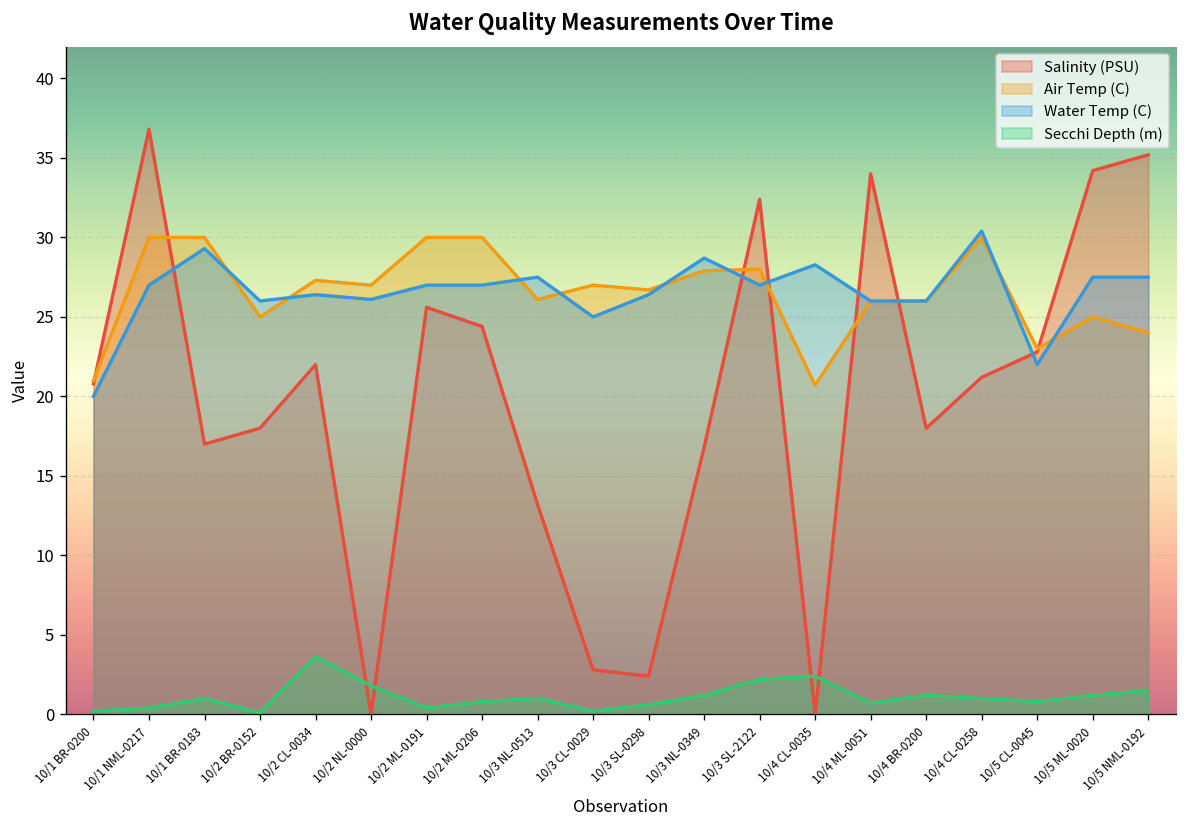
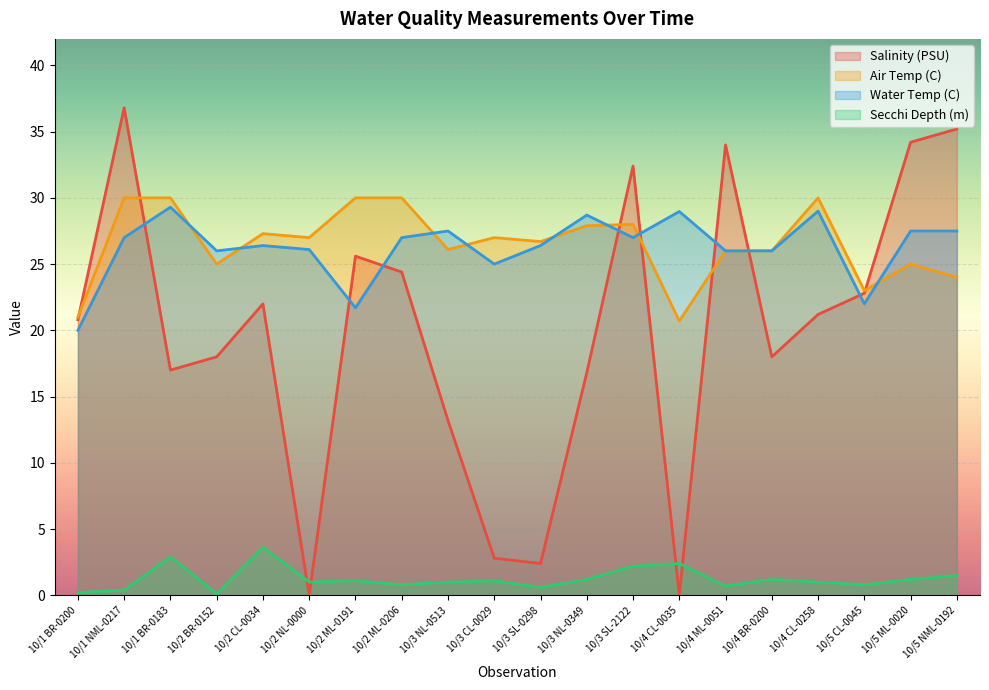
  {
    "Water Temp (C)": {
      "10/1 BR-0200": 20.0,
      "10/1 NML-0217": 27.0,
      "10/1 BR-0183": 29.3,
      "10/2 BR-0152": 26.0,
      "10/2 CL-0034": 26.4,
      "10/2 NL-0000": 26.1,
-     "10/2 ML-0191": 27.0,
+     "10/2 ML-0191": 21.7,
      "10/2 ML-0206": 27.0,
      "10/3 NL-0513": 27.5,
      "10/3 CL-0029": 25.0,
      "10/3 SL-0298": 26.4,
      "10/3 NL-0349": 28.7,
      "10/3 SL-2122": 27.0,
-     "10/4 CL-0035": 28.3,
-     "10/4 CL-0258": 30.4,
+     "10/4 CL-0035": 29.0,
+     "10/4 CL-0258": 29.0,
      "10/5 CL-0045": 22.0,
      "10/5 ML-0020": 27.5,
      "10/5 NML-0192": 27.5
    },
    "Secchi Depth (m)": {
      "10/1 BR-0200": 0.2,
      "10/1 NML-0217": 0.4,
-     "10/1 BR-0183": 1.0,
+     "10/1 BR-0183": 2.9,
      "10/2 BR-0152": 0.1,
      "10/2 CL-0034": 3.6,
-     "10/2 NL-0000": 1.8,
-     "10/2 ML-0191": 0.4,
+     "10/2 NL-0000": 1.0,
+     "10/2 ML-0191": 1.1,
      "10/2 ML-0206": 0.8,
      "10/3 NL-0513": 1.0,
-     "10/3 CL-0029": 0.2,
+     "10/3 CL-0029": 1.1,
      "10/3 SL-0298": 0.6,
      "10/3 NL-0349": 1.2,
      "10/3 SL-2122": 2.2,
      "10/4 CL-0035": 2.4,
      "10/4 ML-0051": 0.7,
      "10/4 BR-0200": 1.2,
      "10/4 CL-0258": 1.0,
      "10/5 CL-0045": 0.8,
      "10/5 ML-0020": 1.2,
      "10/5 NML-0192": 1.5
    }
  }
